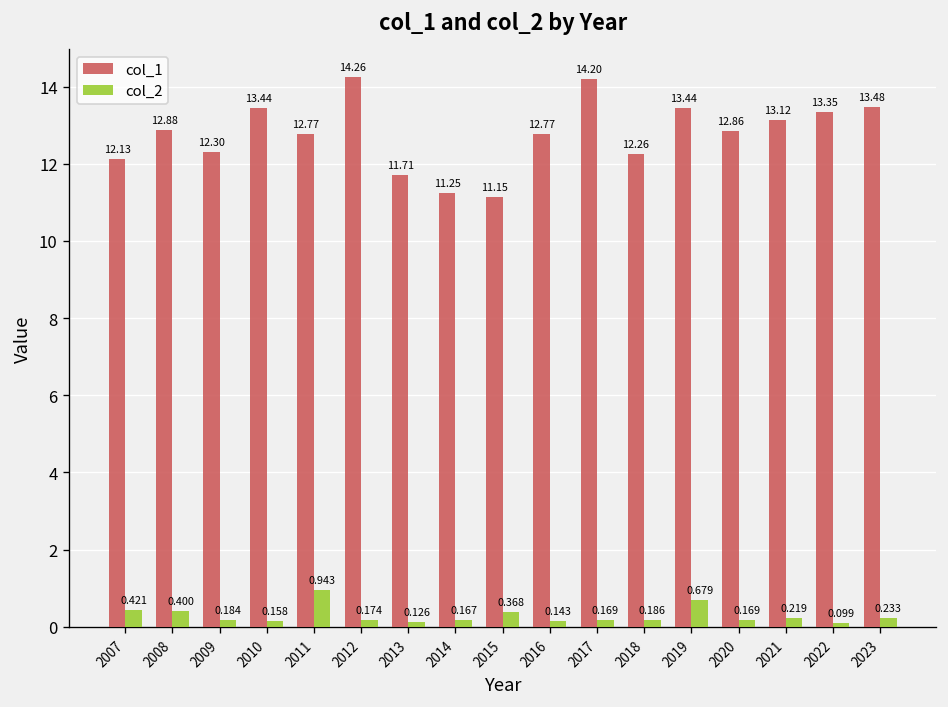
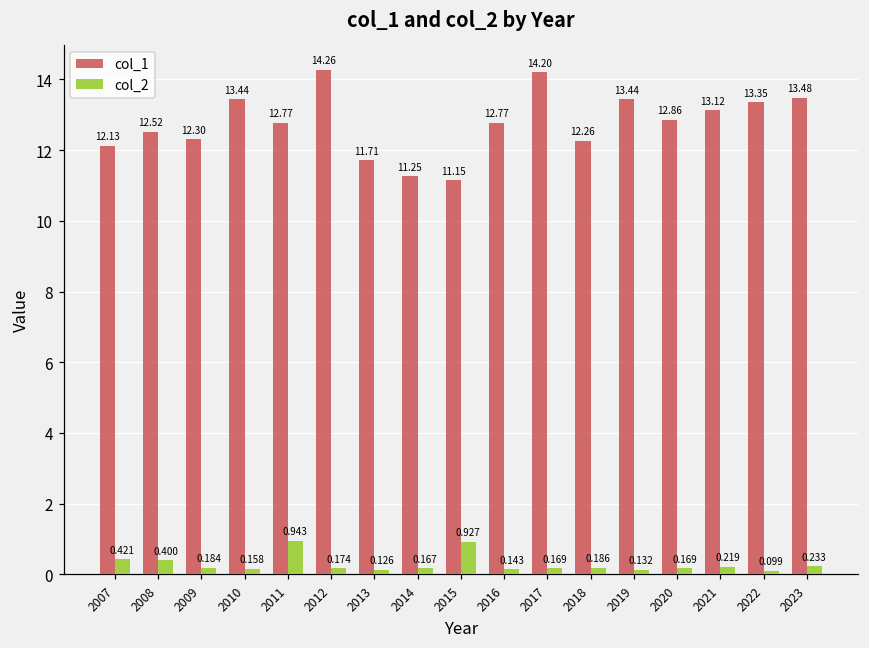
  {
    "col_1": {
      "2007": 12.13,
-     "2008": 12.88,
+     "2008": 12.52,
      "2009": 12.30,
      "2010": 13.44,
      "2011": 12.77,
      "2012": 14.26,
      "2013": 11.71,
      "2014": 11.25,
      "2015": 11.15,
      "2016": 12.77,
      "2017": 14.20,
      "2018": 12.26,
      "2019": 13.44,
      "2020": 12.86,
      "2021": 13.12,
      "2022": 13.35,
      "2023": 13.48
    },
    "col_2": {
      "2007": 0.421,
      "2008": 0.400,
      "2009": 0.184,
      "2010": 0.158,
      "2011": 0.943,
      "2012": 0.174,
      "2013": 0.126,
      "2014": 0.167,
-     "2015": 0.368,
+     "2015": 0.927,
      "2016": 0.143,
      "2017": 0.169,
      "2018": 0.186,
-     "2019": 0.679,
+     "2019": 0.132,
      "2020": 0.169,
      "2021": 0.219,
      "2022": 0.099,
      "2023": 0.233
    }
  }
